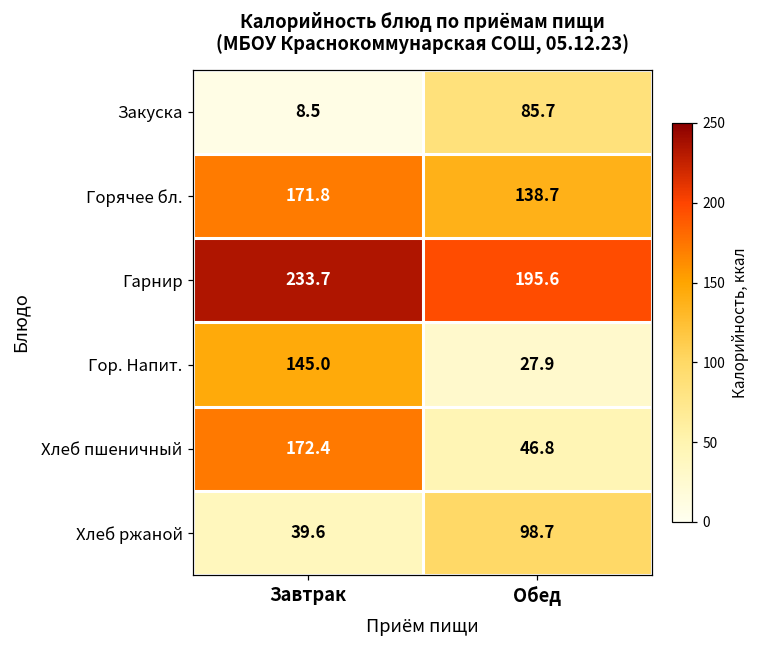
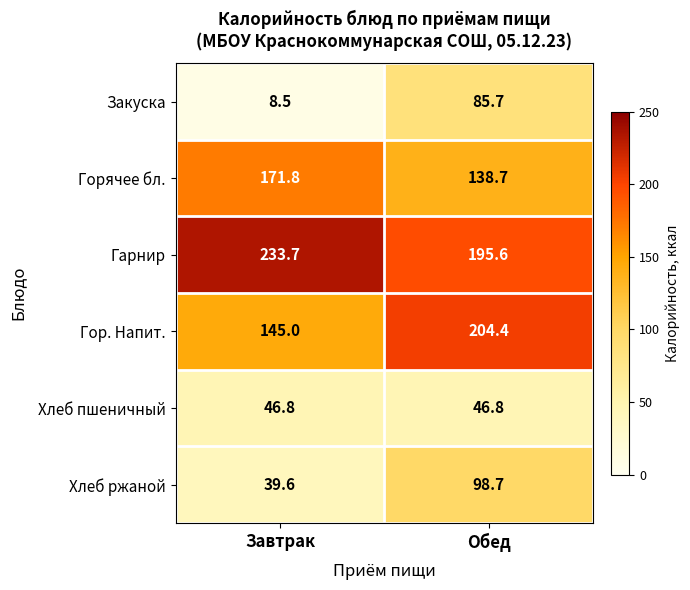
  {
    "Закуска": {
      "Завтрак": 8.5,
      "Обед": 85.7
    },
    "Горячее бл.": {
      "Завтрак": 171.8,
      "Обед": 138.7
    },
    "Гарнир": {
      "Завтрак": 233.7,
      "Обед": 195.6
    },
    "Гор. Напит.": {
      "Завтрак": 145.0,
-     "Обед": 27.9
+     "Обед": 204.4
    },
    "Хлеб пшеничный": {
-     "Завтрак": 172.4,
+     "Завтрак": 46.8,
      "Обед": 46.8
    },
    "Хлеб ржаной": {
      "Завтрак": 39.6,
      "Обед": 98.7
    }
  }
